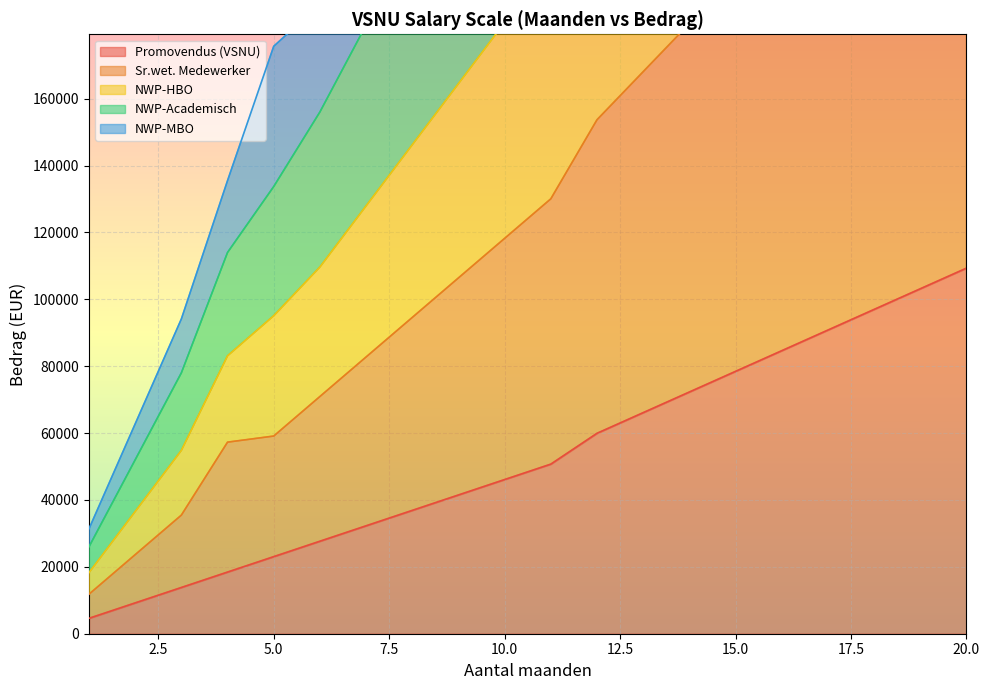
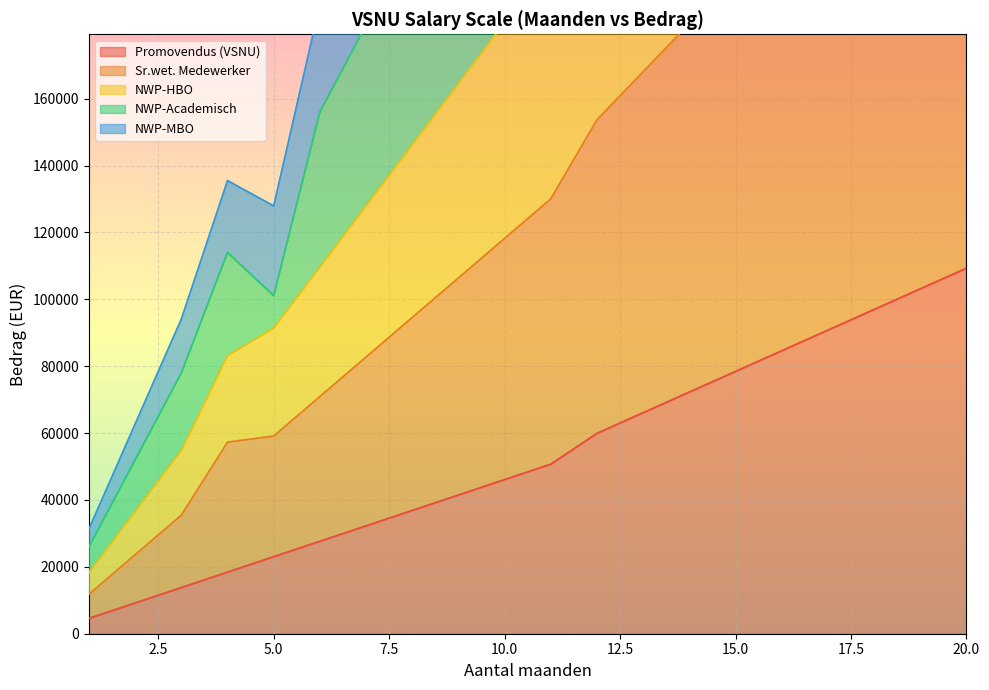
  {
    "NWP-HBO": {
-     "5.0": 36000
+     "5.0": 32000
    },
    "NWP-Academisch": {
-     "5.0": 39000
+     "5.0": 10000
    },
    "NWP-MBO": {
-     "5.0": 42000
+     "5.0": 27000
    }
  }
